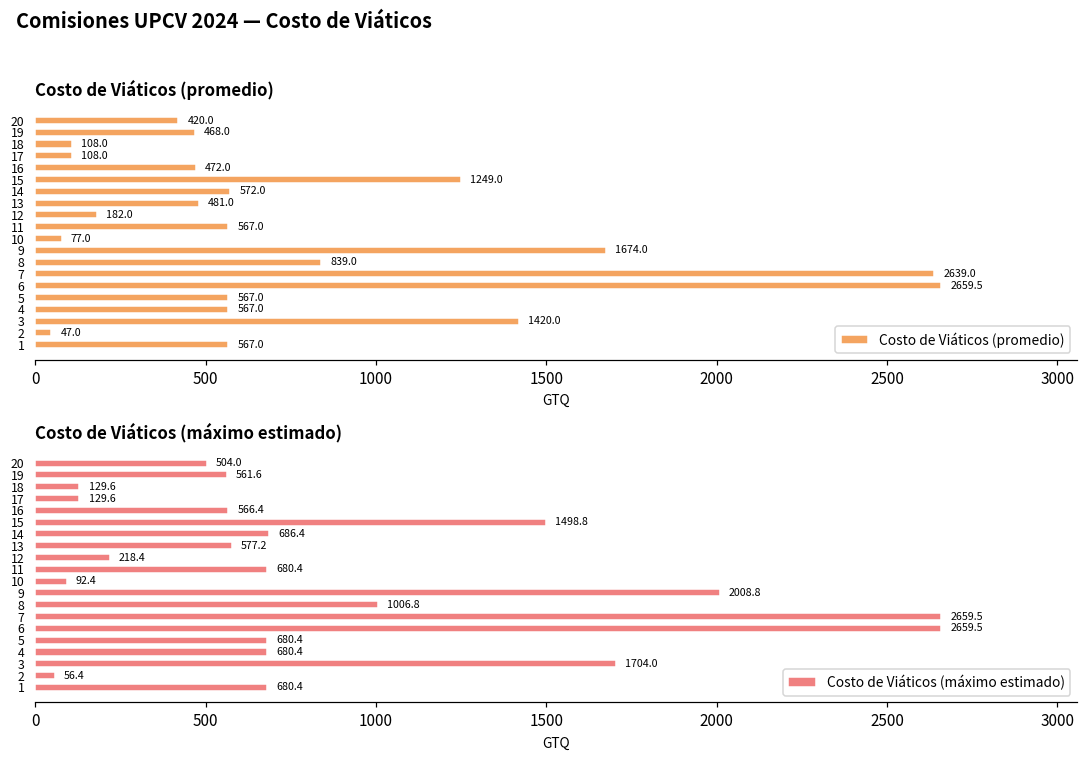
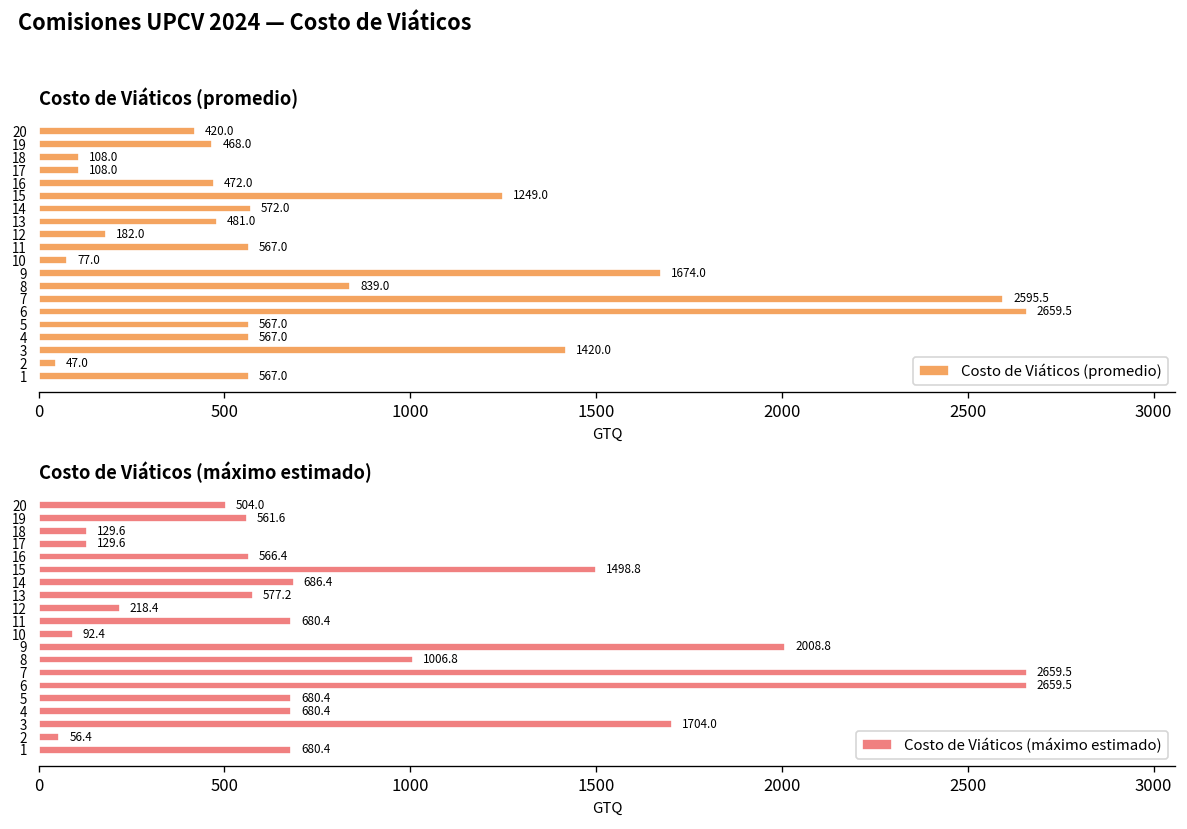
  {
    "Costo de Viáticos (promedio)": {
      "20": 420.0,
      "19": 468.0,
      "18": 108.0,
      "17": 108.0,
      "16": 472.0,
      "15": 1249.0,
      "14": 572.0,
      "13": 481.0,
      "12": 182.0,
      "11": 567.0,
      "10": 77.0,
      "9": 1674.0,
      "8": 839.0,
-     "7": 2639.0,
+     "7": 2595.5,
      "6": 2659.5,
      "5": 567.0,
      "4": 567.0,
      "3": 1420.0,
      "2": 47.0,
      "1": 567.0
    },
    "Costo de Viáticos (máximo estimado)": {
      "20": 504.0,
      "19": 561.6,
      "18": 129.6,
      "17": 129.6,
      "16": 566.4,
      "15": 1498.8,
      "14": 686.4,
      "13": 577.2,
      "12": 218.4,
      "11": 680.4,
      "10": 92.4,
      "9": 2008.8,
      "8": 1006.8,
      "7": 2659.5,
      "6": 2659.5,
      "5": 680.4,
      "4": 680.4,
      "3": 1704.0,
      "2": 56.4,
      "1": 680.4
    }
  }
